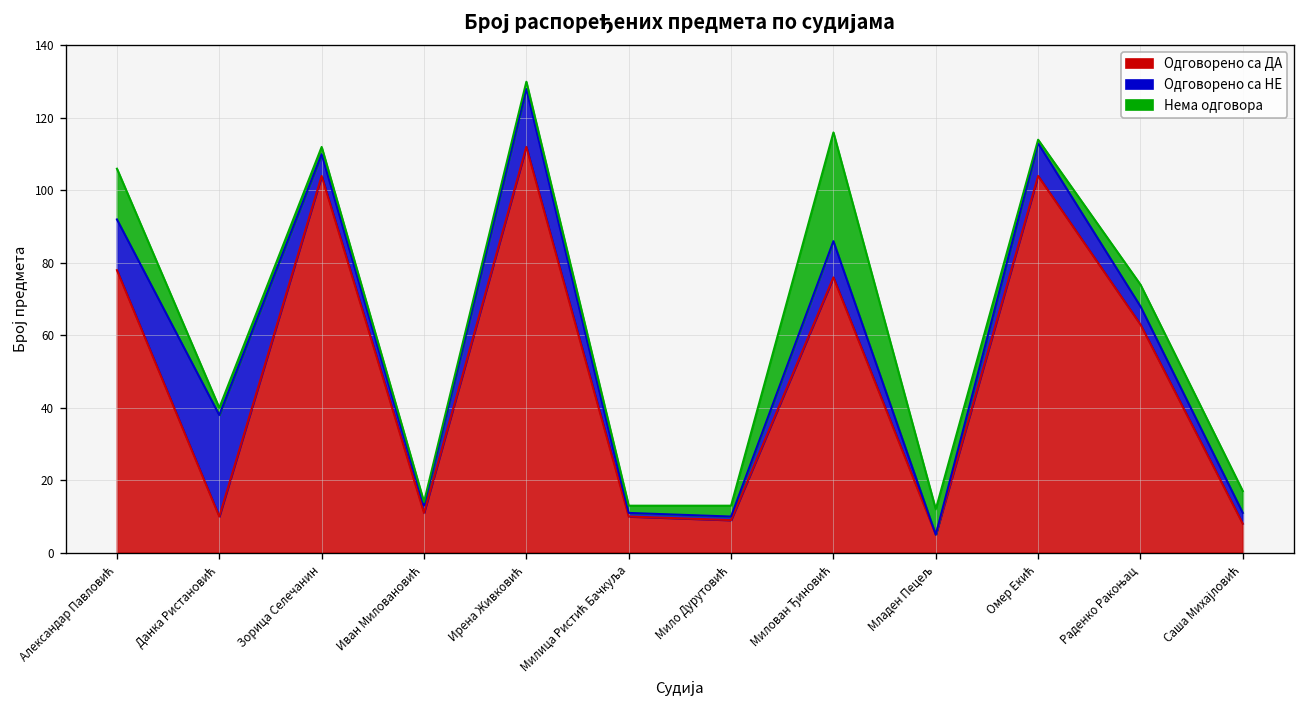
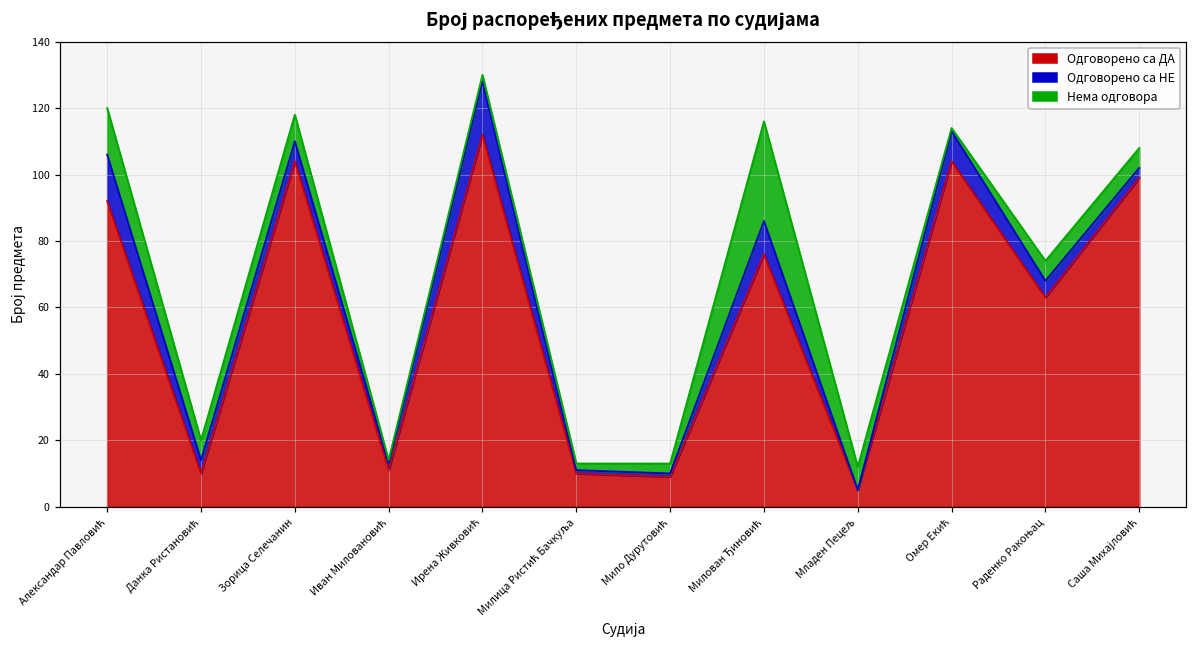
  {
    "Одговорено са ДА": {
-     "Александар Павловић": 78,
+     "Александар Павловић": 92,
      "Данка Ристановић": 10,
      "Зорица Селечанин": 104,
      "Иван Миловановић": 11,
      "Ирена Живковић": 112,
      "Милица Ристић Бачкуља": 10,
      "Мило Дурутовић": 9,
      "Милован Ђиновић": 76,
      "Омер Екић": 104,
      "Раденко Ракоњац": 63,
-     "Саша Михајловић": 8
+     "Саша Михајловић": 99
    },
    "Одговорено са НЕ": {
      "Александар Павловић": 14,
-     "Данка Ристановић": 28,
+     "Данка Ристановић": 4,
      "Зорица Селечанин": 6,
      "Иван Миловановић": 2,
      "Ирена Живковић": 16,
      "Милица Ристић Бачкуља": 1,
      "Мило Дурутовић": 1,
      "Милован Ђиновић": 10,
      "Омер Екић": 9,
      "Раденко Ракоњац": 5,
      "Саша Михајловић": 3
    },
    "Нема одговора": {
      "Александар Павловић": 14,
-     "Данка Ристановић": 2,
-     "Зорица Селечанин": 2,
+     "Данка Ристановић": 6,
+     "Зорица Селечанин": 8,
      "Иван Миловановић": 1,
      "Ирена Живковић": 2,
      "Милица Ристић Бачкуља": 2,
      "Мило Дурутовић": 3,
      "Милован Ђиновић": 30,
      "Младен Пецељ": 7,
      "Омер Екић": 1,
      "Раденко Ракоњац": 6,
      "Саша Михајловић": 6
    }
  }
